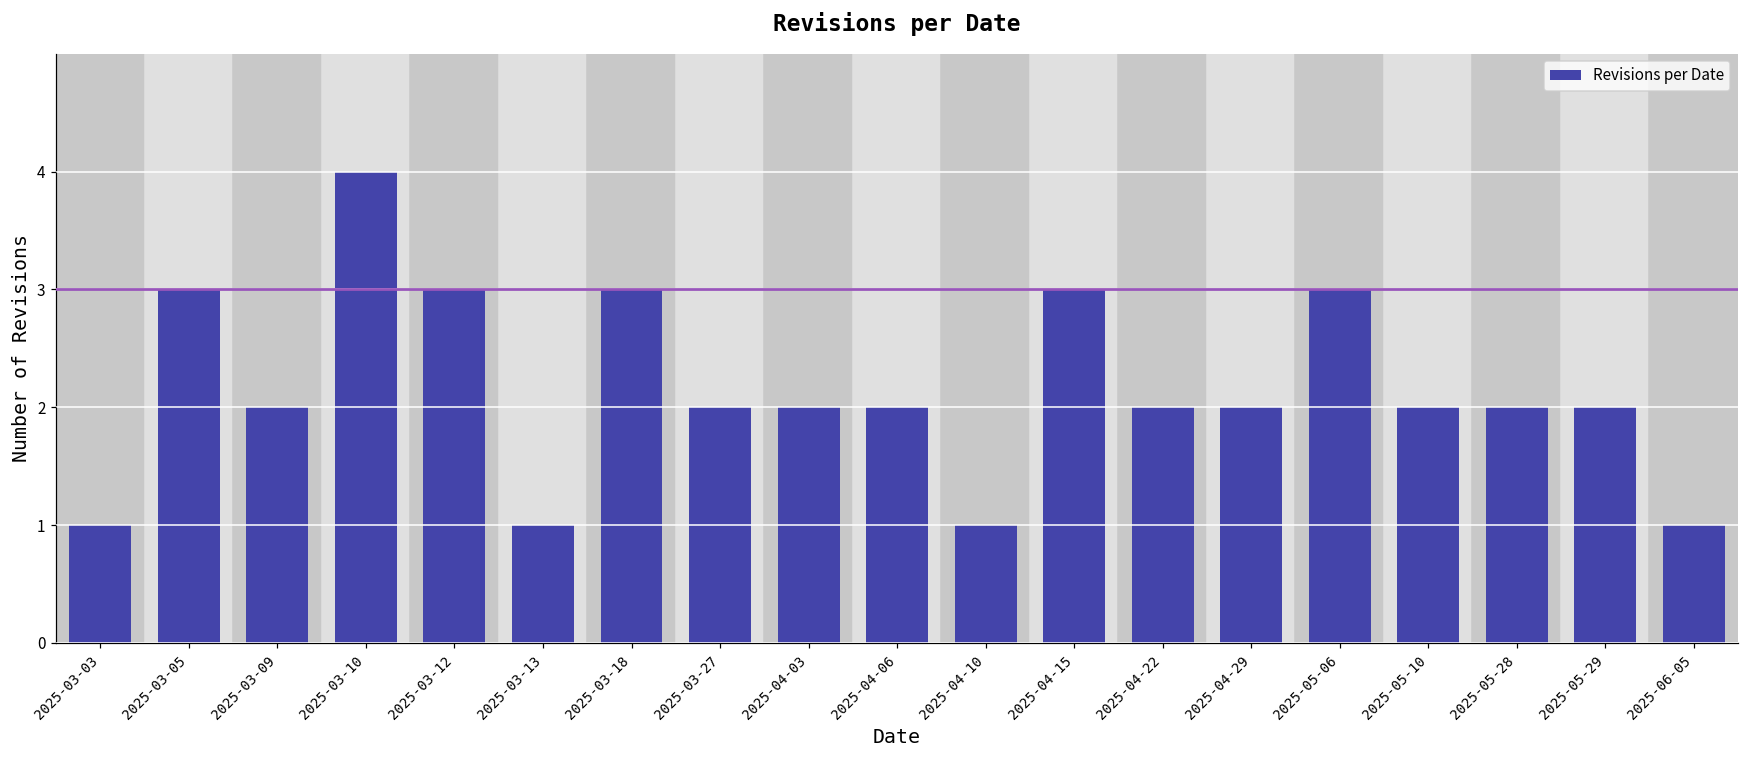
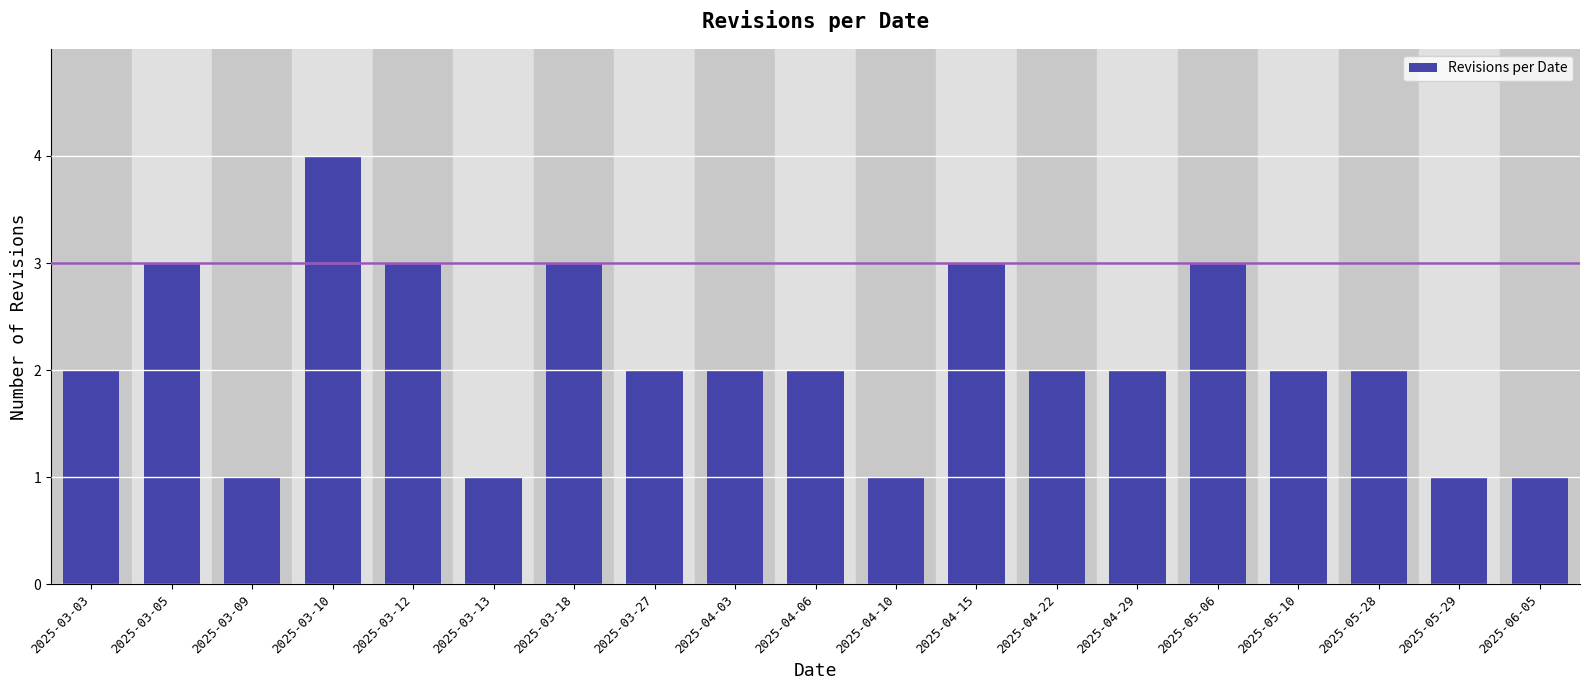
  {
-   "2025-03-03": 1,
+   "2025-03-03": 2,
    "2025-03-05": 3,
-   "2025-03-09": 2,
+   "2025-03-09": 1,
    "2025-03-10": 4,
    "2025-03-12": 3,
    "2025-03-13": 1,
    "2025-03-18": 3,
    "2025-03-27": 2,
    "2025-04-03": 2,
    "2025-04-06": 2,
    "2025-04-10": 1,
    "2025-04-15": 3,
    "2025-04-22": 2,
    "2025-04-29": 2,
    "2025-05-06": 3,
    "2025-05-10": 2,
    "2025-05-28": 2,
-   "2025-05-29": 2,
+   "2025-05-29": 1,
    "2025-06-05": 1
  }
